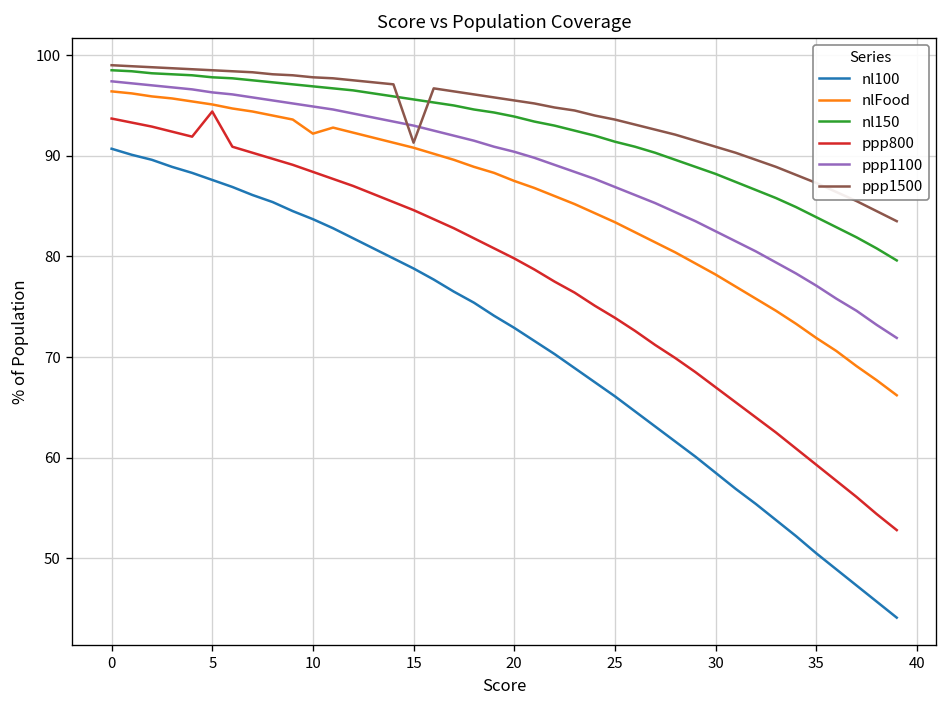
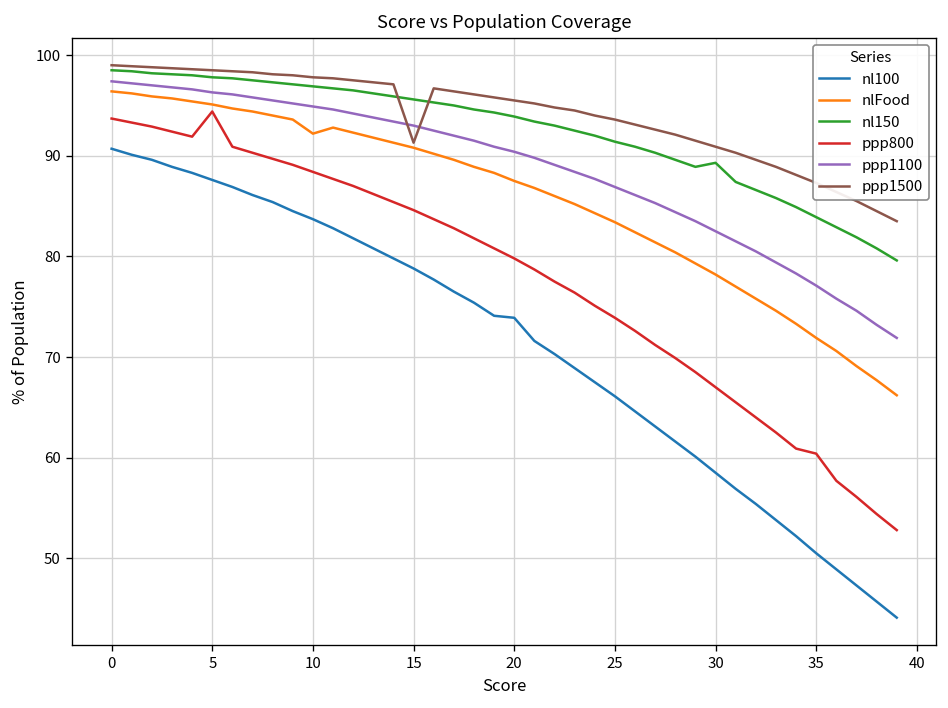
  {
    "nl100": {
      "0": 91,
      "5": 88,
      "10": 84,
      "15": 79,
-     "20": 73,
+     "20": 74,
      "25": 66,
      "30": 59,
      "35": 51
    },
    "nlFood": {
      "0": 96,
      "5": 95,
      "10": 92,
      "15": 91,
      "20": 88,
      "25": 83,
      "30": 78,
      "35": 72
    },
    "nl150": {
      "0": 99,
      "5": 98,
      "10": 97,
      "15": 96,
      "20": 94,
      "25": 91,
-     "30": 88,
+     "30": 89,
      "35": 84
    },
    "ppp800": {
      "0": 94,
      "5": 94,
      "10": 88,
      "15": 85,
      "20": 80,
      "25": 74,
      "30": 67,
-     "35": 59
+     "35": 60
    },
    "ppp1100": {
      "0": 97,
      "5": 96,
      "10": 95,
      "15": 93,
      "20": 90,
      "25": 87,
      "30": 83,
      "35": 77
    },
    "ppp1500": {
      "0": 99,
      "5": 99,
      "10": 98,
      "15": 91,
      "20": 96,
      "25": 94,
      "30": 91
    }
  }
